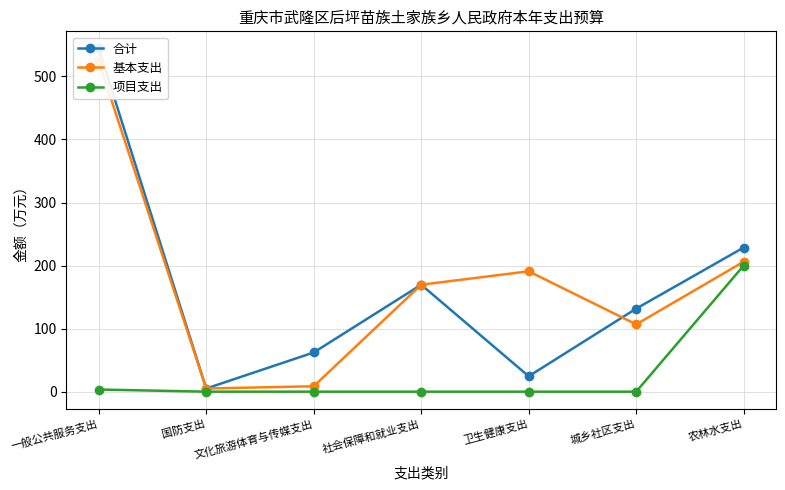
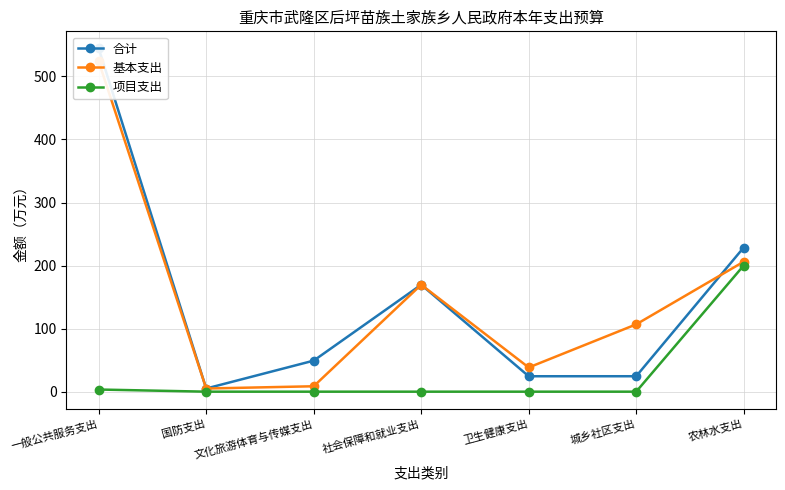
  {
    "合计": {
-     "文化旅游体育与传媒支出": 60,
+     "文化旅游体育与传媒支出": 50,
      "卫生健康支出": 20,
-     "城乡社区支出": 130,
+     "城乡社区支出": 20,
      "农林水支出": 230
    },
    "基本支出": {
      "文化旅游体育与传媒支出": 10,
-     "卫生健康支出": 190,
+     "卫生健康支出": 40,
      "城乡社区支出": 110,
      "农林水支出": 210
    },
    "项目支出": {
      "一般公共服务支出": 0,
      "国防支出": 0,
      "文化旅游体育与传媒支出": 0,
      "社会保障和就业支出": 0,
      "卫生健康支出": 0,
      "城乡社区支出": 0,
      "农林水支出": 200
    }
  }
